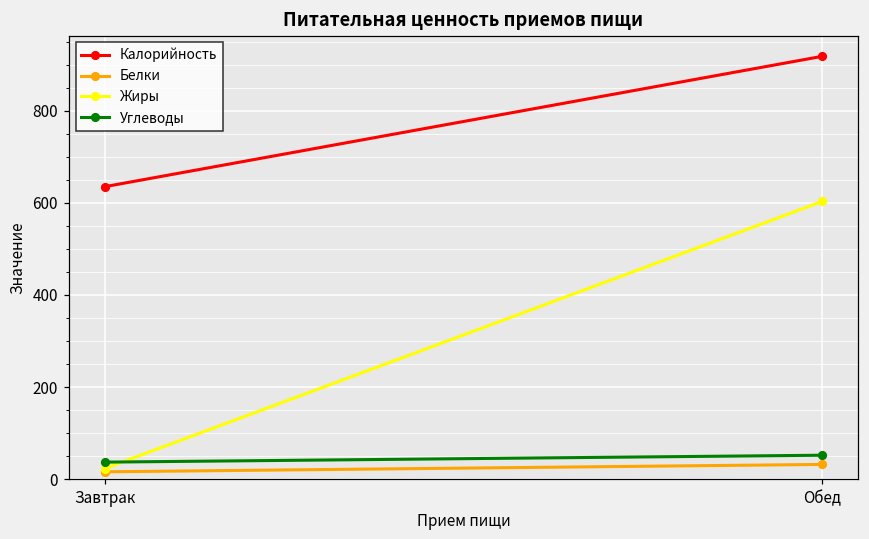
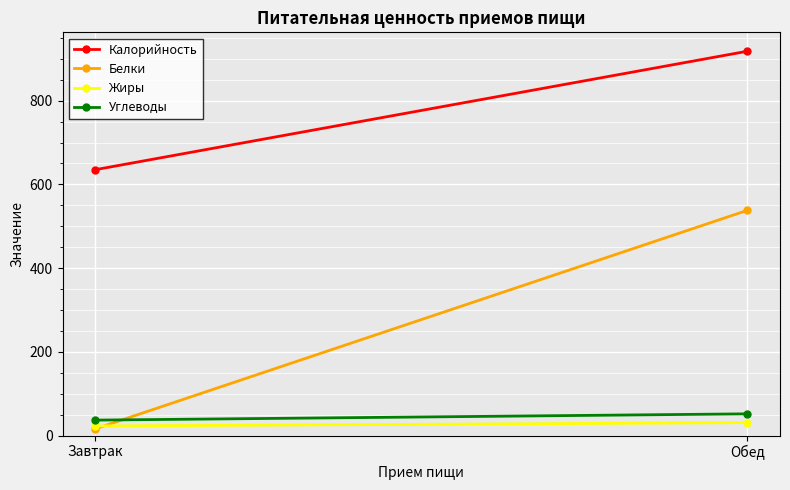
  {
    "Калорийность": {
      "Завтрак": 640,
      "Обед": 920
    },
    "Белки": {
      "Завтрак": 20,
-     "Обед": 30
+     "Обед": 540
    },
    "Жиры": {
      "Завтрак": 20,
-     "Обед": 600
+     "Обед": 30
    },
    "Углеводы": {
      "Завтрак": 40,
      "Обед": 50
    }
  }
